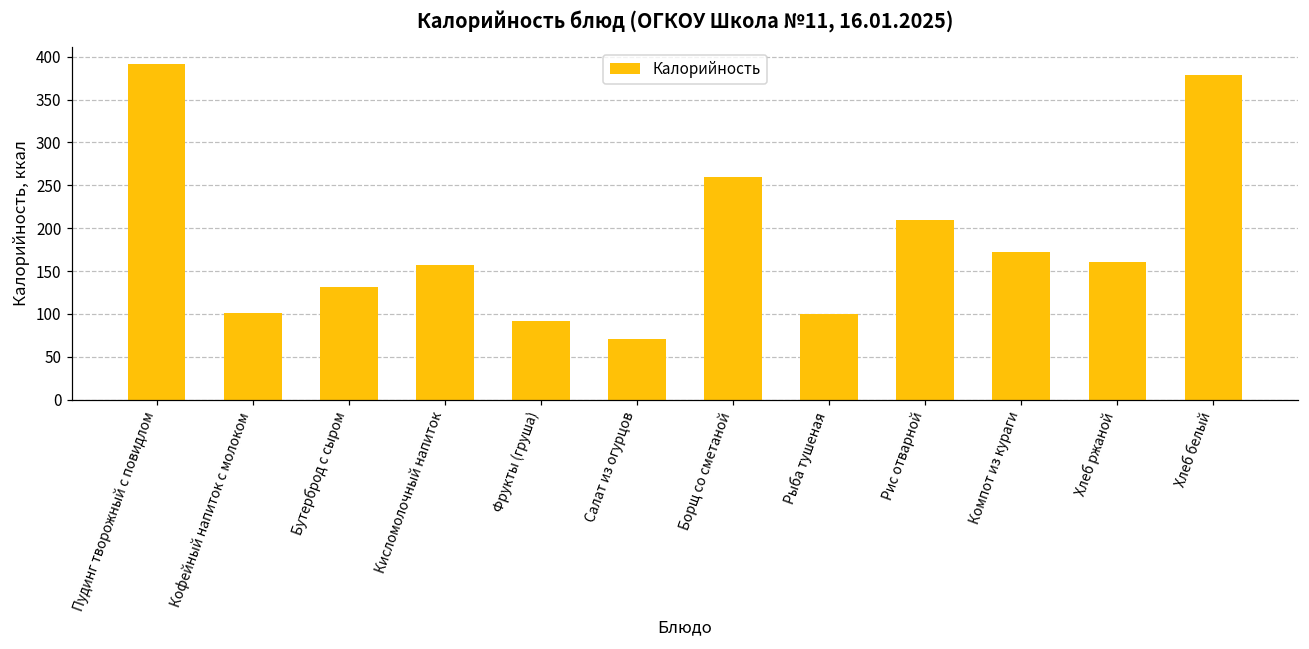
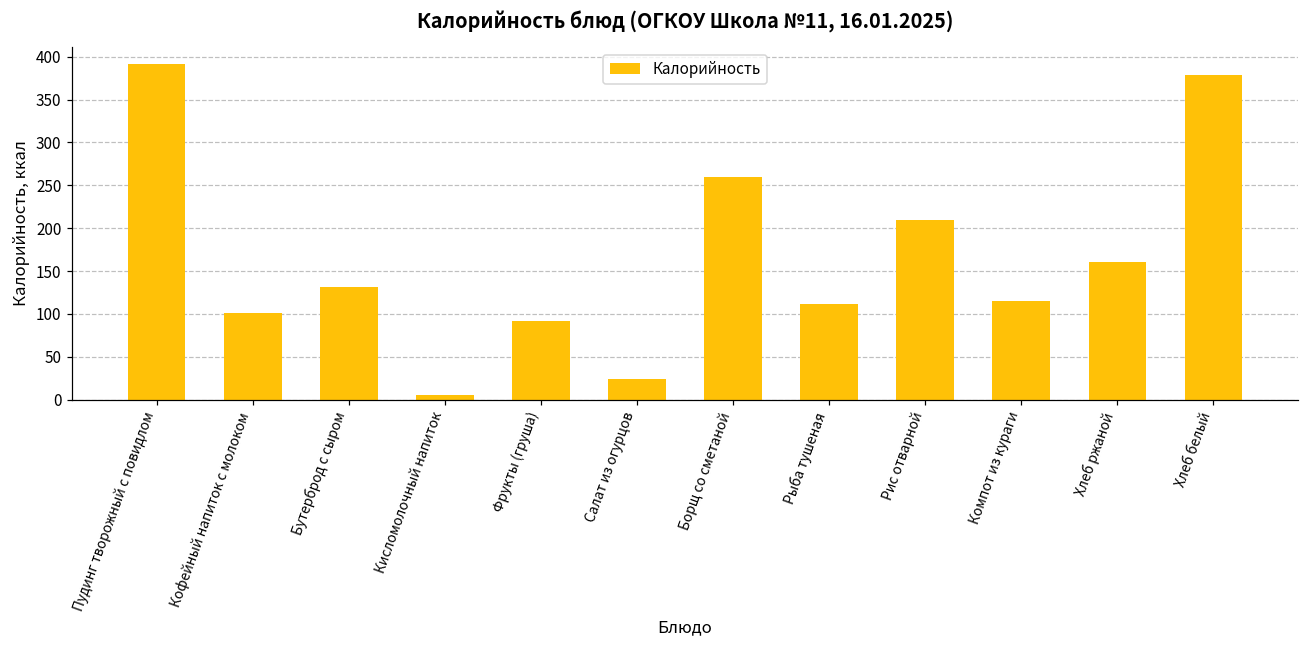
  {
    "Пудинг творожный с повидлом": 390,
    "Кофейный напиток с молоком": 100,
    "Бутерброд с сыром": 130,
-   "Кисломолочный напиток": 160,
+   "Кисломолочный напиток": 10,
    "Фрукты (груша)": 90,
-   "Салат из огурцов": 70,
+   "Салат из огурцов": 20,
    "Борщ со сметаной": 260,
-   "Рыба тушеная": 100,
+   "Рыба тушеная": 110,
    "Рис отварной": 210,
-   "Компот из кураги": 170,
+   "Компот из кураги": 110,
    "Хлеб ржаной": 160,
    "Хлеб белый": 380
  }
